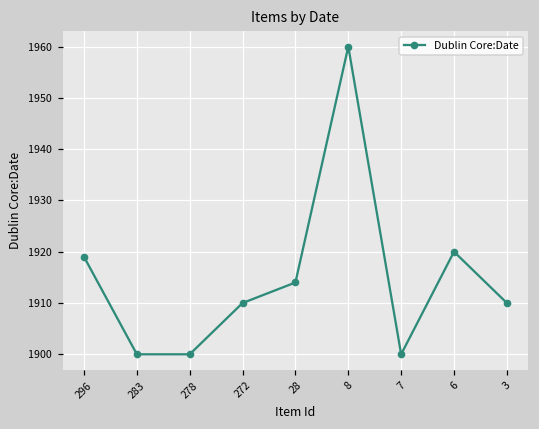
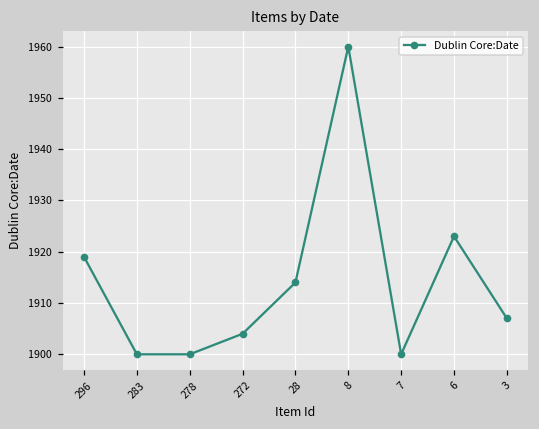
  {
    "296": 1919,
    "283": 1900,
    "278": 1900,
-   "272": 1910,
+   "272": 1904,
    "28": 1914,
    "8": 1960,
    "7": 1900,
-   "6": 1920,
-   "3": 1910
+   "6": 1923,
+   "3": 1907
  }
